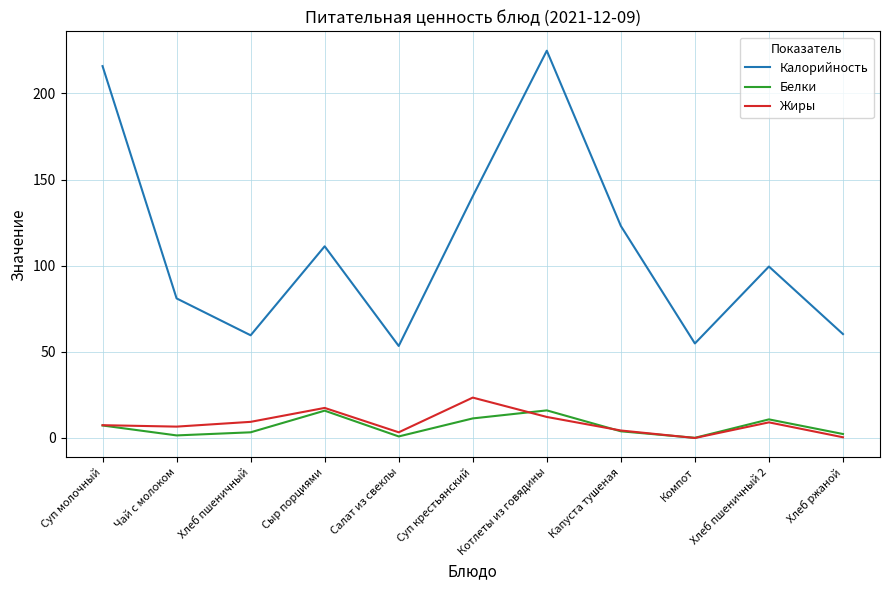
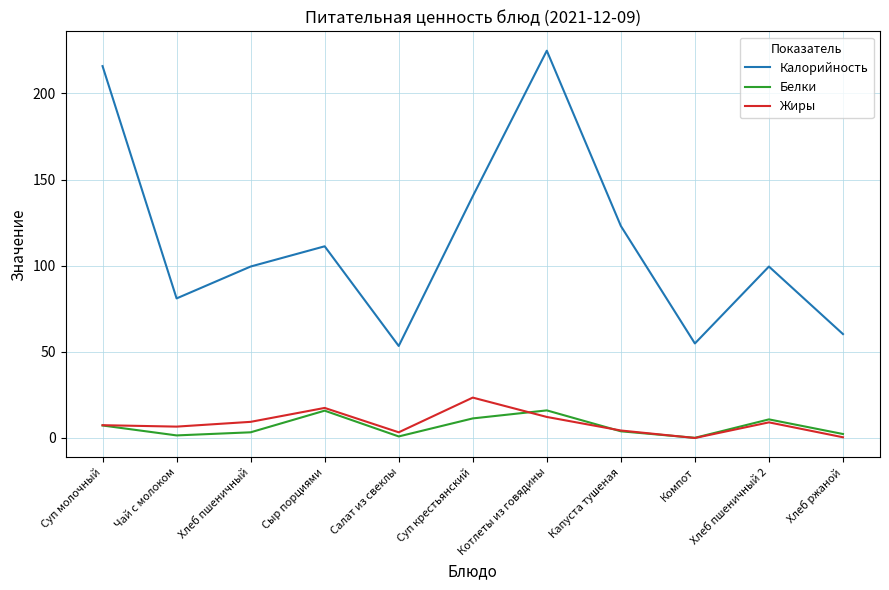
  {
    "Калорийность": {
      "Суп молочный": 216,
      "Чай с молоком": 81,
-     "Хлеб пшеничный": 60,
+     "Хлеб пшеничный": 100,
      "Сыр порциями": 111,
      "Салат из свеклы": 53,
      "Суп крестьянский": 140,
      "Котлеты из говядины": 225,
      "Капуста тушеная": 123,
      "Компот": 55,
      "Хлеб пшеничный 2": 100,
      "Хлеб ржаной": 60
    },
    "Белки": {
      "Чай с молоком": 2,
      "Хлеб пшеничный": 3,
      "Сыр порциями": 16,
      "Салат из свеклы": 1,
      "Суп крестьянский": 11,
      "Котлеты из говядины": 16,
      "Хлеб пшеничный 2": 11,
      "Хлеб ржаной": 2
    },
    "Жиры": {
      "Чай с молоком": 7,
      "Хлеб пшеничный": 9,
      "Сыр порциями": 17,
      "Салат из свеклы": 3,
      "Суп крестьянский": 23,
      "Котлеты из говядины": 12,
      "Хлеб пшеничный 2": 9,
      "Хлеб ржаной": 0
    }
  }
